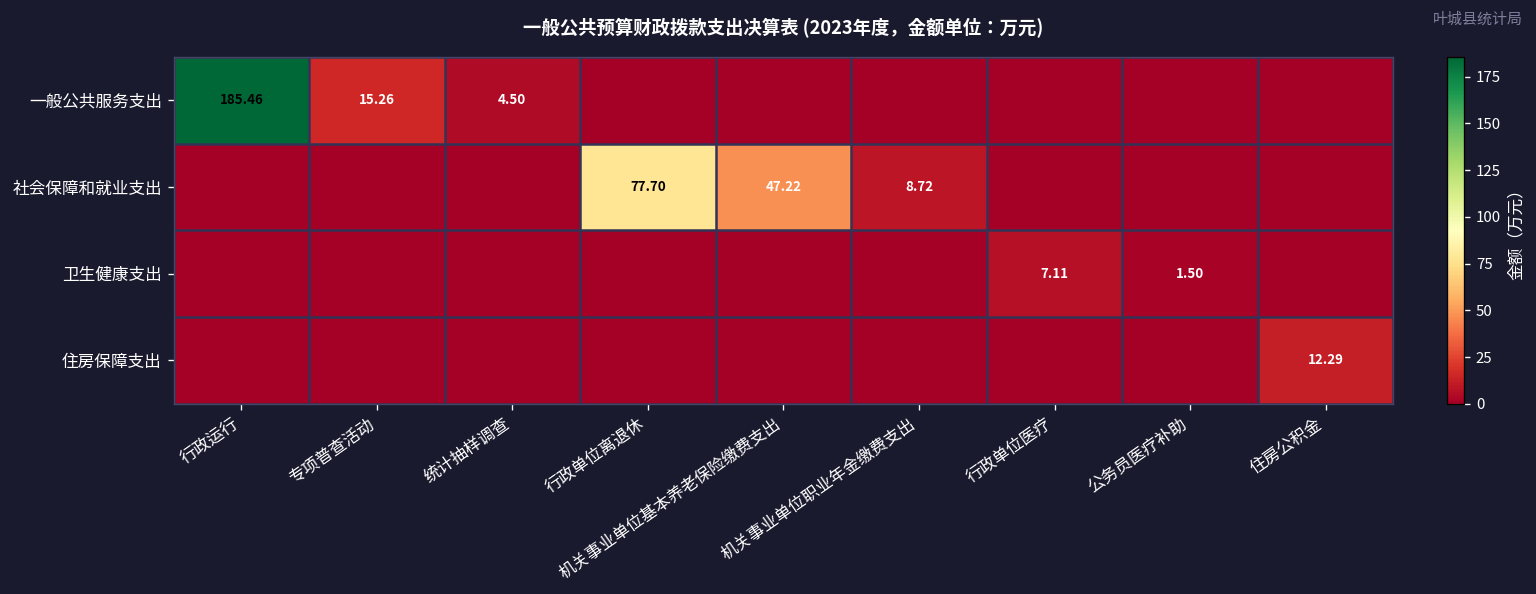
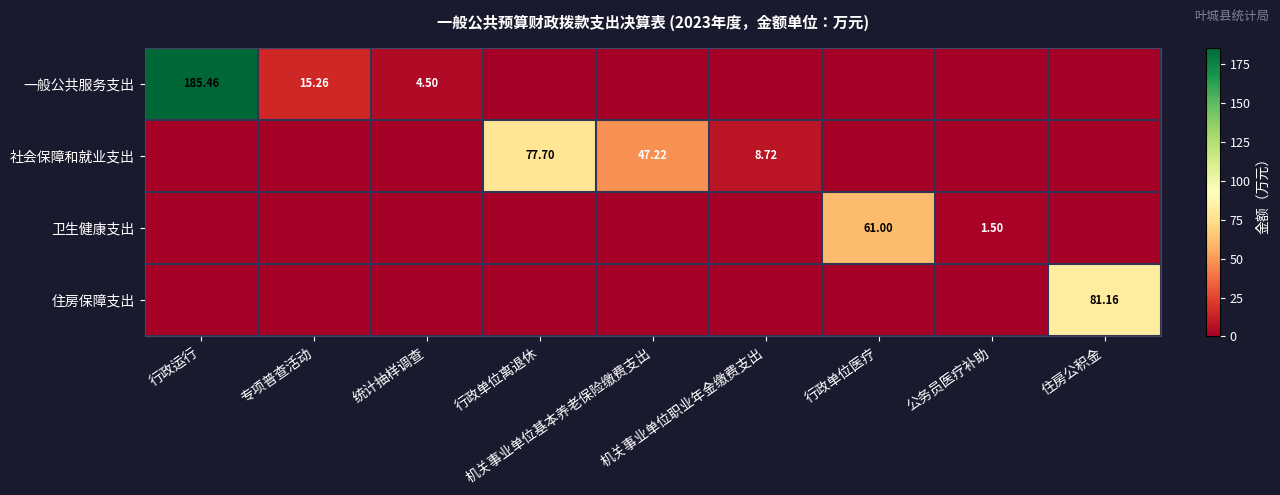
  {
    "一般公共服务支出": {
      "行政运行": 185.46,
      "专项普查活动": 15.26,
      "统计抽样调查": 4.50
    },
    "社会保障和就业支出": {
      "行政单位离退休": 77.70,
      "机关事业单位基本养老保险缴费支出": 47.22,
      "机关事业单位职业年金缴费支出": 8.72
    },
    "卫生健康支出": {
-     "行政单位医疗": 7.11,
+     "行政单位医疗": 61.00,
      "公务员医疗补助": 1.50
    },
    "住房保障支出": {
-     "住房公积金": 12.29
+     "住房公积金": 81.16
    }
  }
